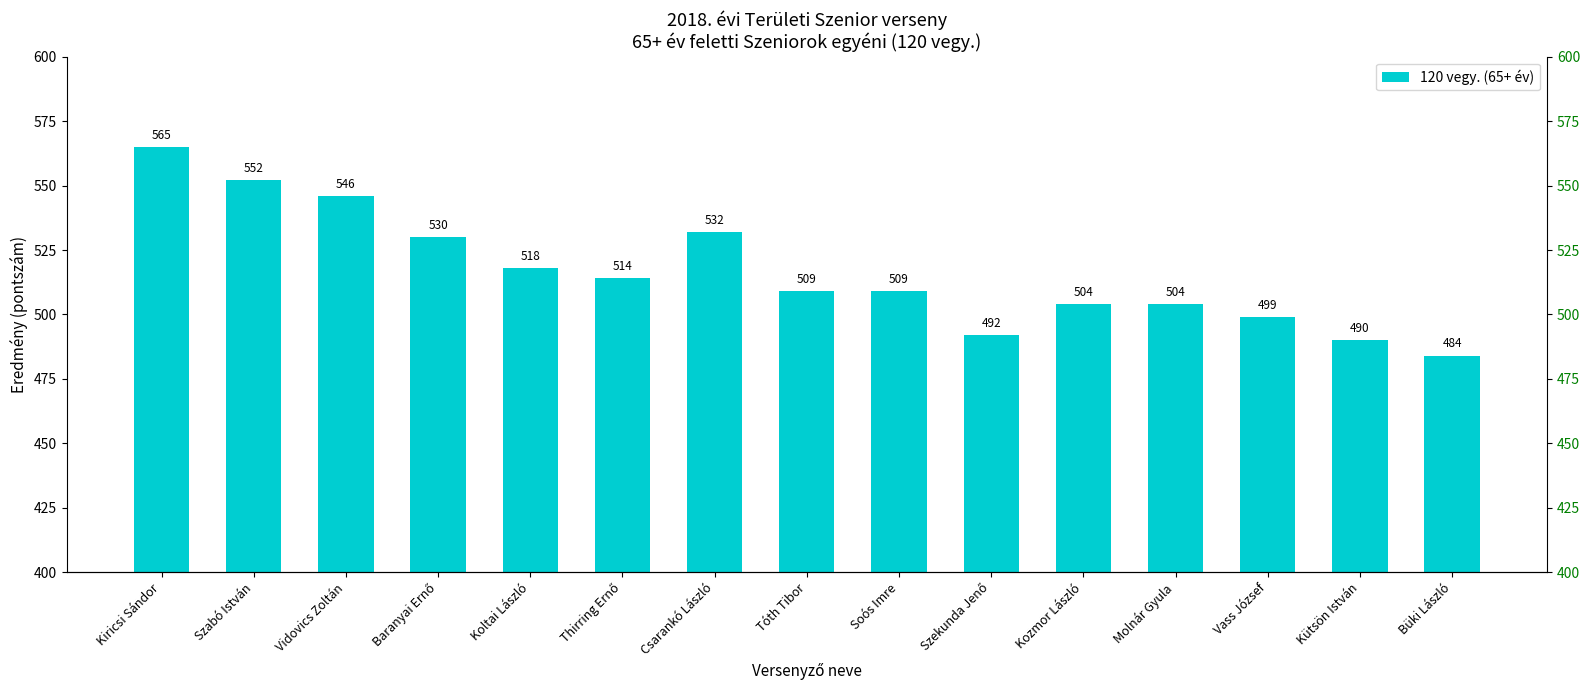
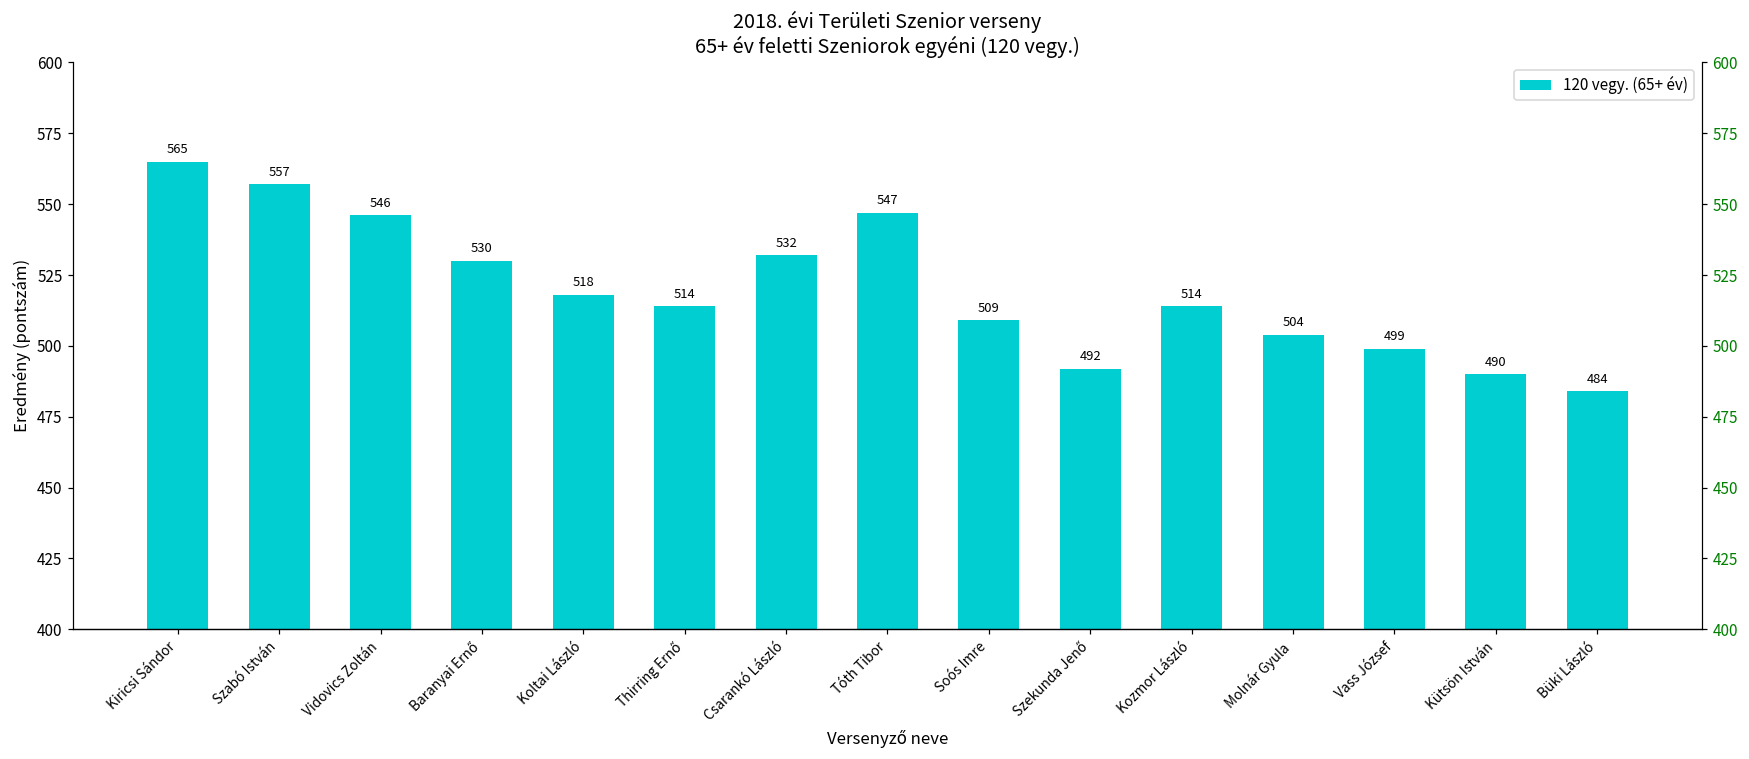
  {
    "Kiricsi Sándor": 565,
-   "Szabó István": 552,
+   "Szabó István": 557,
    "Vidovics Zoltán": 546,
    "Baranyai Ernő": 530,
    "Koltai László": 518,
    "Thirring Ernő": 514,
    "Csarankó László": 532,
-   "Tóth Tibor": 509,
+   "Tóth Tibor": 547,
    "Soós Imre": 509,
    "Szekunda Jenő": 492,
-   "Kozmor László": 504,
+   "Kozmor László": 514,
    "Molnár Gyula": 504,
    "Vass József": 499,
    "Kütsön István": 490,
    "Büki László": 484
  }
